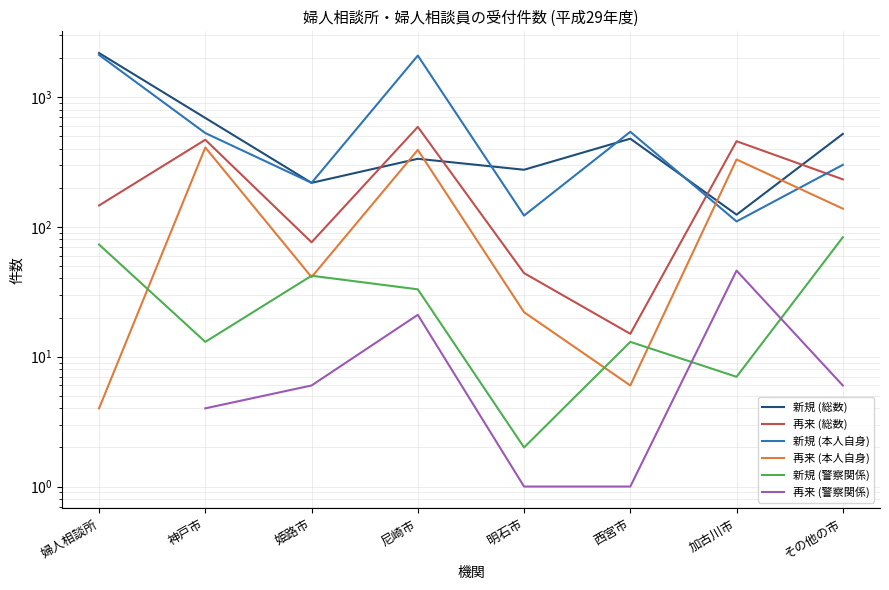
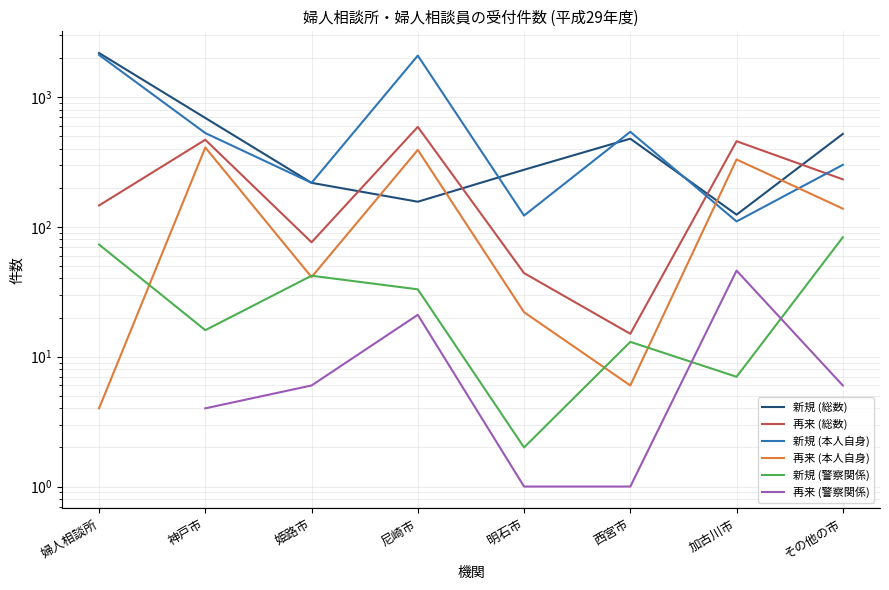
  {
    "新規 (総数)": {
      "神戸市": 700,
-     "尼崎市": 330,
+     "尼崎市": 160,
      "明石市": 280,
      "西宮市": 480,
      "加古川市": 120,
      "その他の市": 520
    },
    "新規 (本人自身)": {
      "神戸市": 530,
      "尼崎市": 2100,
      "明石市": 120,
      "西宮市": 540,
      "加古川市": 110,
      "その他の市": 300
    },
    "新規 (警察関係)": {
      "婦人相談所": 70,
-     "神戸市": 13,
+     "神戸市": 16,
      "尼崎市": 33,
      "明石市": 2,
      "西宮市": 13,
      "加古川市": 7,
      "その他の市": 80
    },
    "再来 (警察関係)": {
      "神戸市": 4,
      "姫路市": 6,
      "尼崎市": 21,
      "明石市": 1,
      "西宮市": 1,
      "加古川市": 46,
      "その他の市": 6
    }
  }
